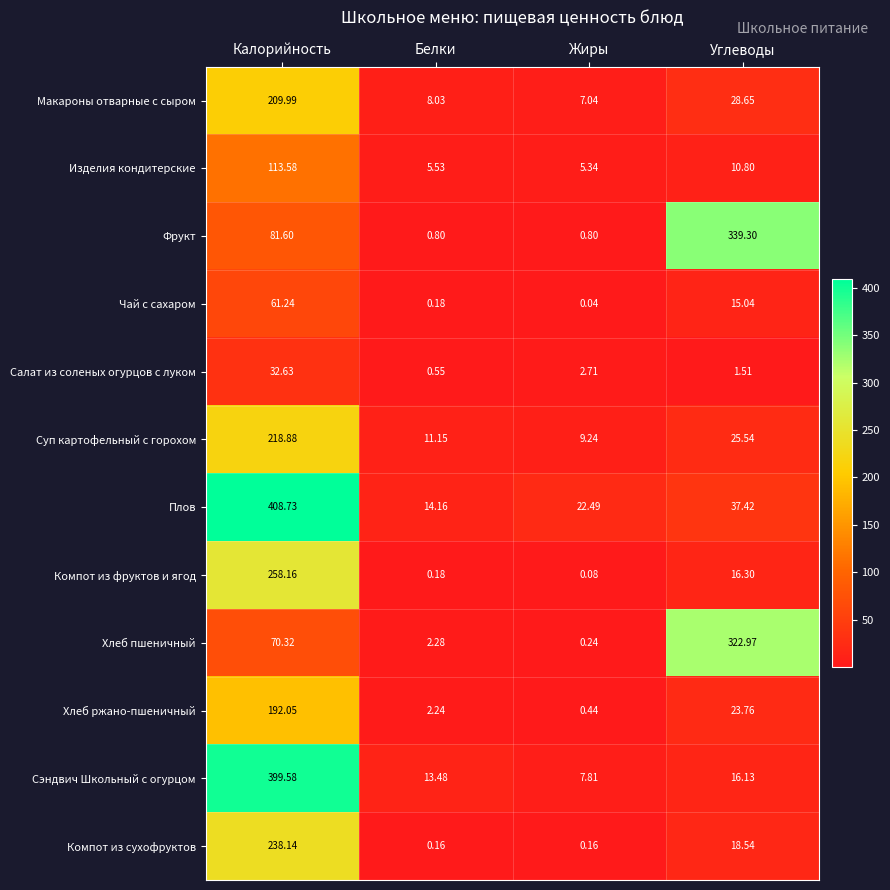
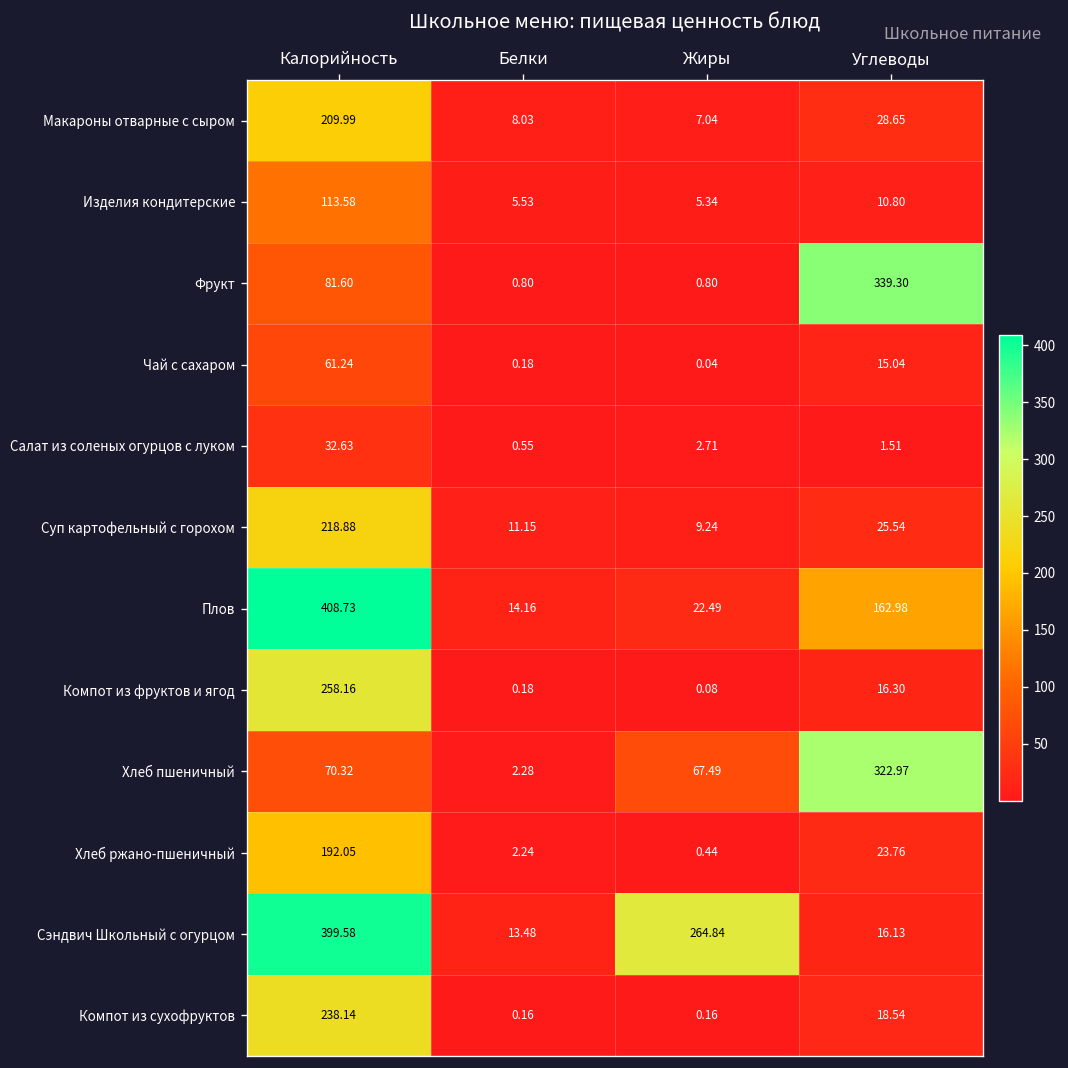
  {
    "Макароны отварные с сыром": {
      "Калорийность": 209.99,
      "Белки": 8.03,
      "Жиры": 7.04,
      "Углеводы": 28.65
    },
    "Изделия кондитерские": {
      "Калорийность": 113.58,
      "Белки": 5.53,
      "Жиры": 5.34,
      "Углеводы": 10.80
    },
    "Фрукт": {
      "Калорийность": 81.60,
      "Белки": 0.80,
      "Жиры": 0.80,
      "Углеводы": 339.30
    },
    "Чай с сахаром": {
      "Калорийность": 61.24,
      "Белки": 0.18,
      "Жиры": 0.04,
      "Углеводы": 15.04
    },
    "Салат из соленых огурцов с луком": {
      "Калорийность": 32.63,
      "Белки": 0.55,
      "Жиры": 2.71,
      "Углеводы": 1.51
    },
    "Суп картофельный с горохом": {
      "Калорийность": 218.88,
      "Белки": 11.15,
      "Жиры": 9.24,
      "Углеводы": 25.54
    },
    "Плов": {
      "Калорийность": 408.73,
      "Белки": 14.16,
      "Жиры": 22.49,
-     "Углеводы": 37.42
+     "Углеводы": 162.98
    },
    "Компот из фруктов и ягод": {
      "Калорийность": 258.16,
      "Белки": 0.18,
      "Жиры": 0.08,
      "Углеводы": 16.30
    },
    "Хлеб пшеничный": {
      "Калорийность": 70.32,
      "Белки": 2.28,
-     "Жиры": 0.24,
+     "Жиры": 67.49,
      "Углеводы": 322.97
    },
    "Хлеб ржано-пшеничный": {
      "Калорийность": 192.05,
      "Белки": 2.24,
      "Жиры": 0.44,
      "Углеводы": 23.76
    },
    "Сэндвич Школьный с огурцом": {
      "Калорийность": 399.58,
      "Белки": 13.48,
-     "Жиры": 7.81,
+     "Жиры": 264.84,
      "Углеводы": 16.13
    },
    "Компот из сухофруктов": {
      "Калорийность": 238.14,
      "Белки": 0.16,
      "Жиры": 0.16,
      "Углеводы": 18.54
    }
  }
